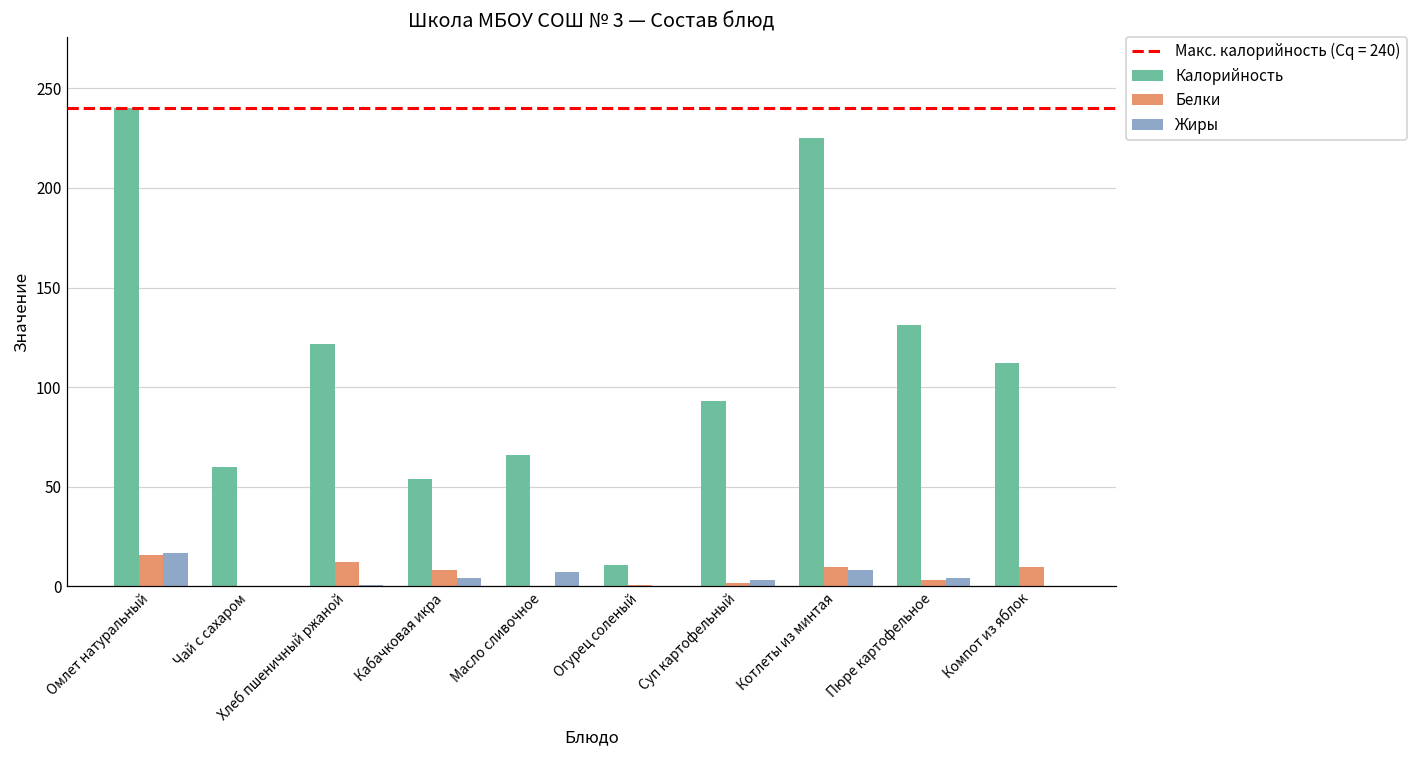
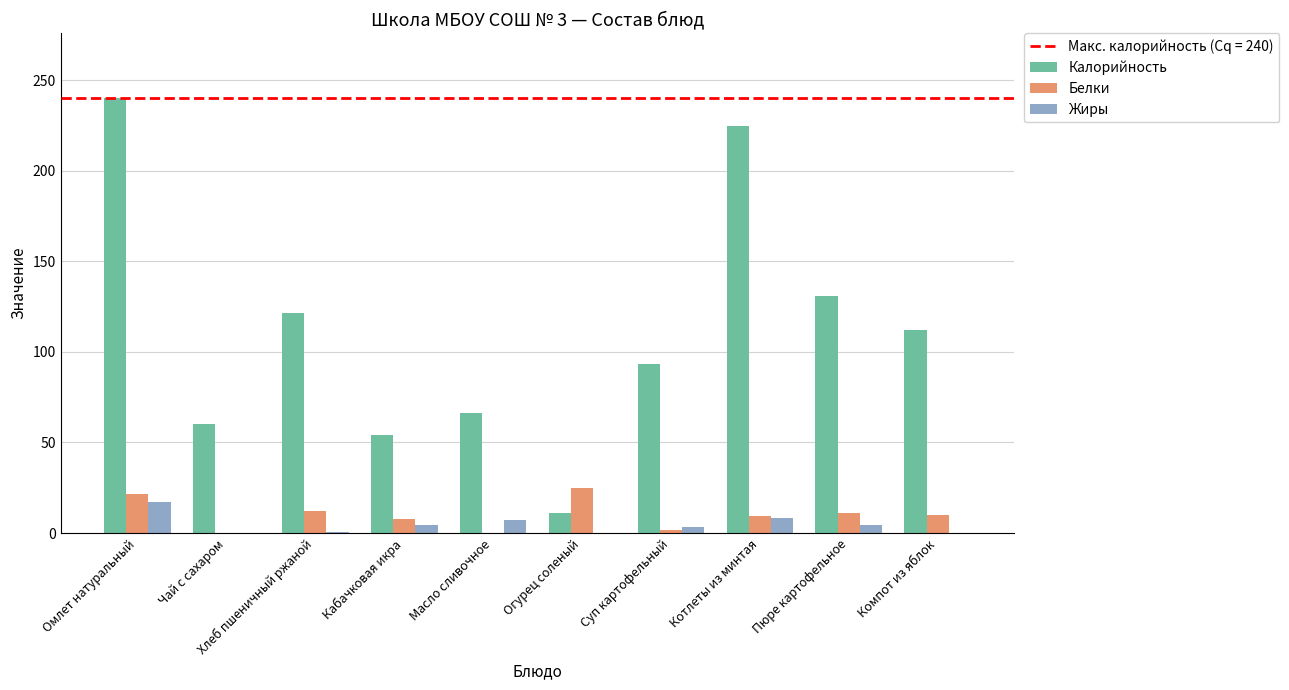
  {
    "Белки": {
-     "Омлет натуральный": 16,
+     "Омлет натуральный": 22,
      "Хлеб пшеничный ржаной": 12,
      "Кабачковая икра": 8,
-     "Огурец соленый": 0,
+     "Огурец соленый": 25,
      "Суп картофельный": 2,
      "Котлеты из минтая": 9,
-     "Пюре картофельное": 3,
+     "Пюре картофельное": 11,
      "Компот из яблок": 10
    }
  }
